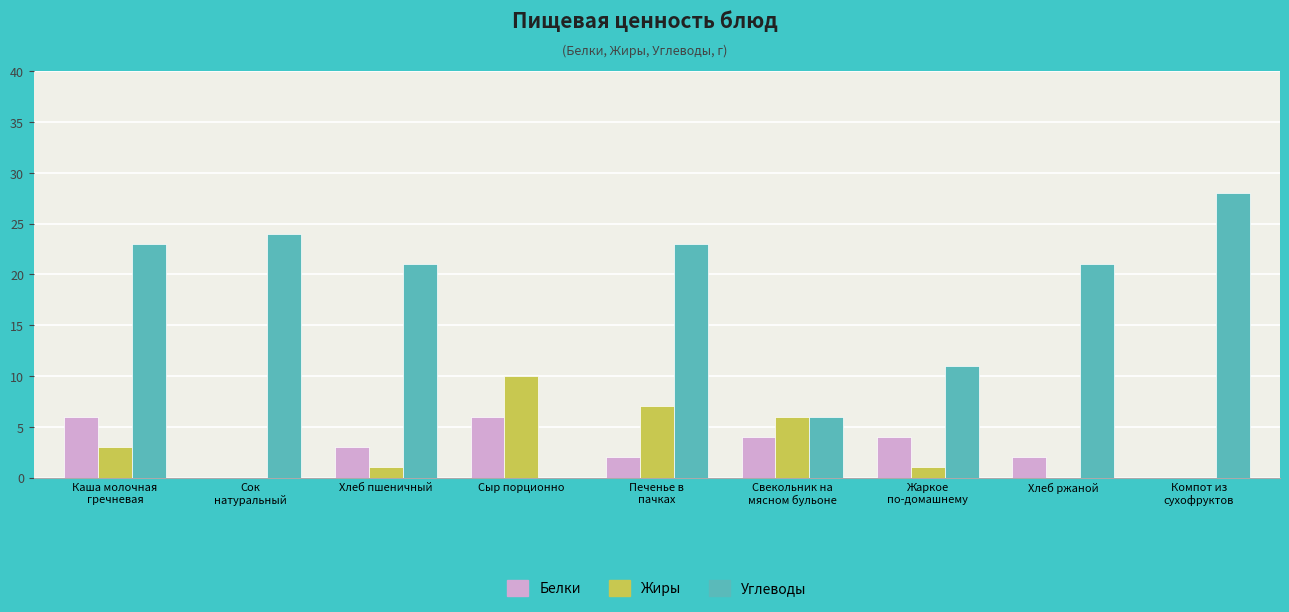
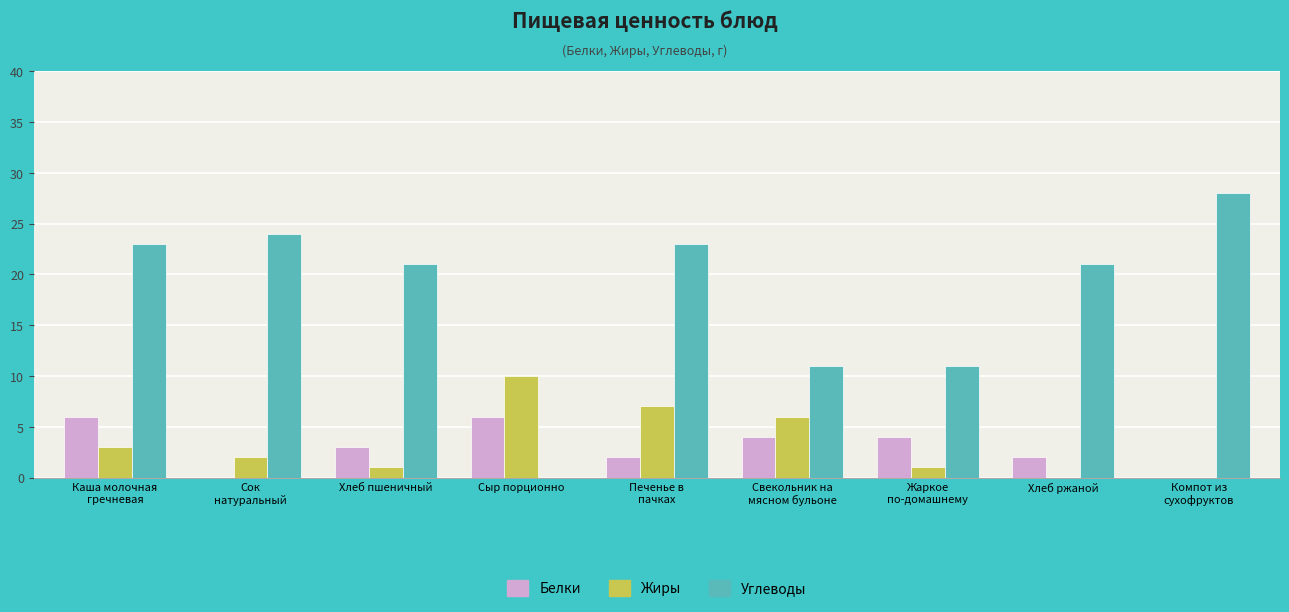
  {
    "Белки": {
      "Каша молочная гречневая": 6,
      "Сок натуральный": 0,
      "Хлеб пшеничный": 3,
      "Сыр порционно": 6,
      "Печенье в пачках": 2,
      "Свекольник на мясном бульоне": 4,
      "Жаркое по-домашнему": 4,
      "Хлеб ржаной": 2,
      "Компот из сухофруктов": 0
    },
    "Жиры": {
      "Каша молочная гречневая": 3,
-     "Сок натуральный": 0,
+     "Сок натуральный": 2,
      "Хлеб пшеничный": 1,
      "Сыр порционно": 10,
      "Печенье в пачках": 7,
      "Свекольник на мясном бульоне": 6,
      "Жаркое по-домашнему": 1,
      "Хлеб ржаной": 0,
      "Компот из сухофруктов": 0
    },
    "Углеводы": {
      "Каша молочная гречневая": 23,
      "Сок натуральный": 24,
      "Хлеб пшеничный": 21,
      "Сыр порционно": 0,
      "Печенье в пачках": 23,
-     "Свекольник на мясном бульоне": 6,
+     "Свекольник на мясном бульоне": 11,
      "Жаркое по-домашнему": 11,
      "Хлеб ржаной": 21,
      "Компот из сухофруктов": 28
    }
  }
